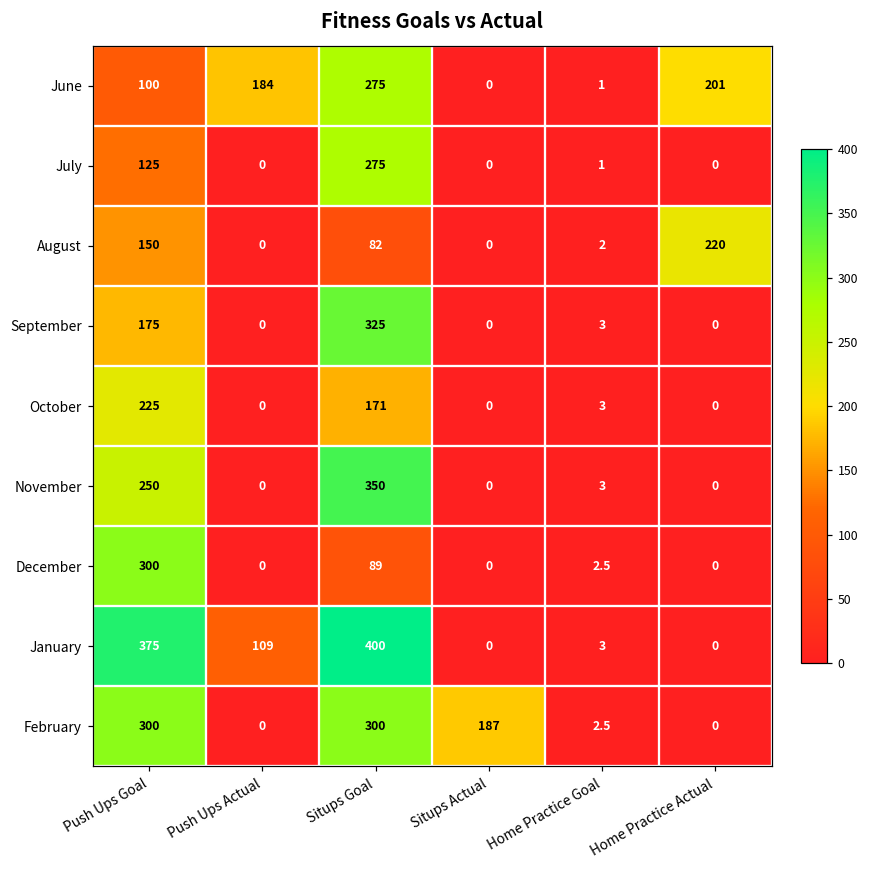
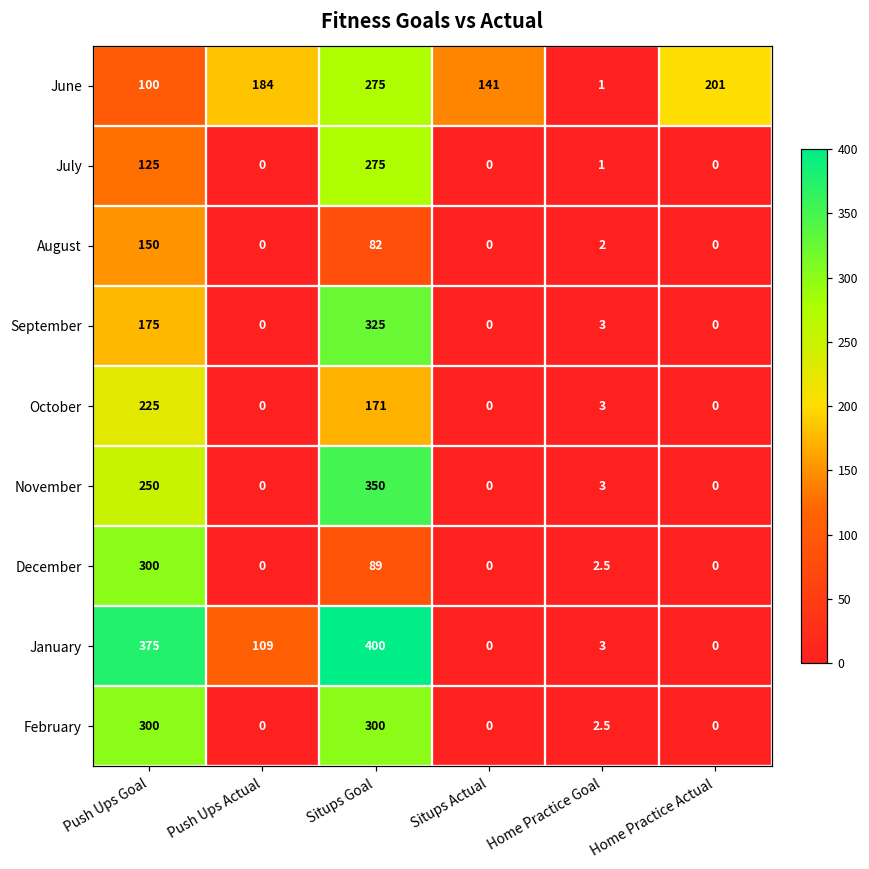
  {
    "June": {
      "Push Ups Goal": 100,
      "Push Ups Actual": 184,
      "Situps Goal": 275,
-     "Situps Actual": 0,
+     "Situps Actual": 141,
      "Home Practice Goal": 1,
      "Home Practice Actual": 201
    },
    "July": {
      "Push Ups Goal": 125,
      "Push Ups Actual": 0,
      "Situps Goal": 275,
      "Situps Actual": 0,
      "Home Practice Goal": 1,
      "Home Practice Actual": 0
    },
    "August": {
      "Push Ups Goal": 150,
      "Push Ups Actual": 0,
      "Situps Goal": 82,
      "Situps Actual": 0,
      "Home Practice Goal": 2,
-     "Home Practice Actual": 220
+     "Home Practice Actual": 0
    },
    "September": {
      "Push Ups Goal": 175,
      "Push Ups Actual": 0,
      "Situps Goal": 325,
      "Situps Actual": 0,
      "Home Practice Goal": 3,
      "Home Practice Actual": 0
    },
    "October": {
      "Push Ups Goal": 225,
      "Push Ups Actual": 0,
      "Situps Goal": 171,
      "Situps Actual": 0,
      "Home Practice Goal": 3,
      "Home Practice Actual": 0
    },
    "November": {
      "Push Ups Goal": 250,
      "Push Ups Actual": 0,
      "Situps Goal": 350,
      "Situps Actual": 0,
      "Home Practice Goal": 3,
      "Home Practice Actual": 0
    },
    "December": {
      "Push Ups Goal": 300,
      "Push Ups Actual": 0,
      "Situps Goal": 89,
      "Situps Actual": 0,
      "Home Practice Goal": 2.5,
      "Home Practice Actual": 0
    },
    "January": {
      "Push Ups Goal": 375,
      "Push Ups Actual": 109,
      "Situps Goal": 400,
      "Situps Actual": 0,
      "Home Practice Goal": 3,
      "Home Practice Actual": 0
    },
    "February": {
      "Push Ups Goal": 300,
      "Push Ups Actual": 0,
      "Situps Goal": 300,
-     "Situps Actual": 187,
+     "Situps Actual": 0,
      "Home Practice Goal": 2.5,
      "Home Practice Actual": 0
    }
  }
